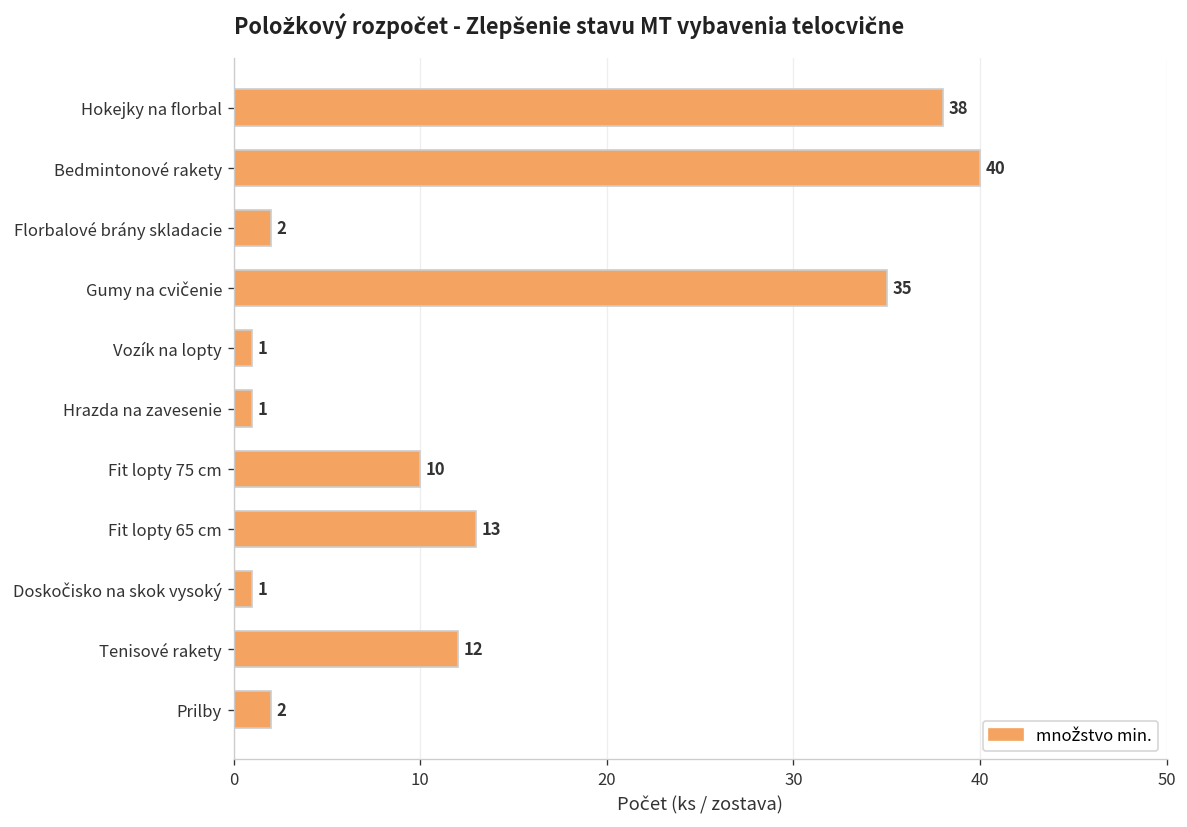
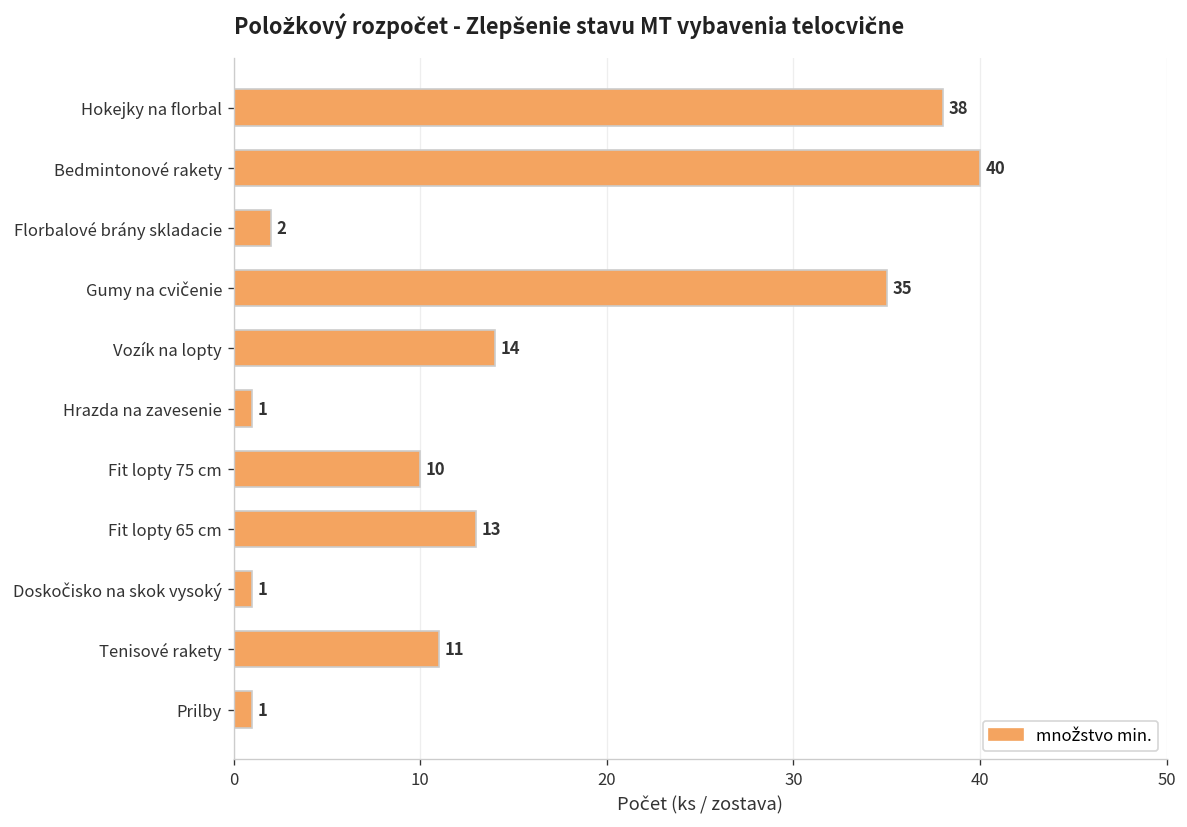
  {
    "Hokejky na florbal": 38,
    "Bedmintonové rakety": 40,
    "Florbalové brány skladacie": 2,
    "Gumy na cvičenie": 35,
-   "Vozík na lopty": 1,
+   "Vozík na lopty": 14,
    "Hrazda na zavesenie": 1,
    "Fit lopty 75 cm": 10,
    "Fit lopty 65 cm": 13,
    "Doskočisko na skok vysoký": 1,
-   "Tenisové rakety": 12,
-   "Prilby": 2
+   "Tenisové rakety": 11,
+   "Prilby": 1
  }
